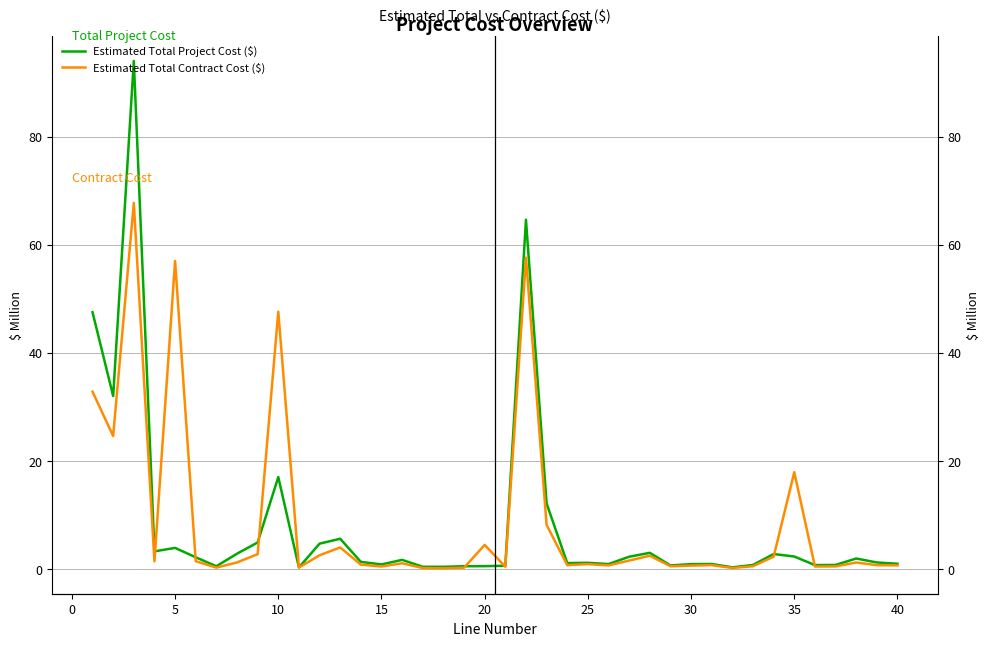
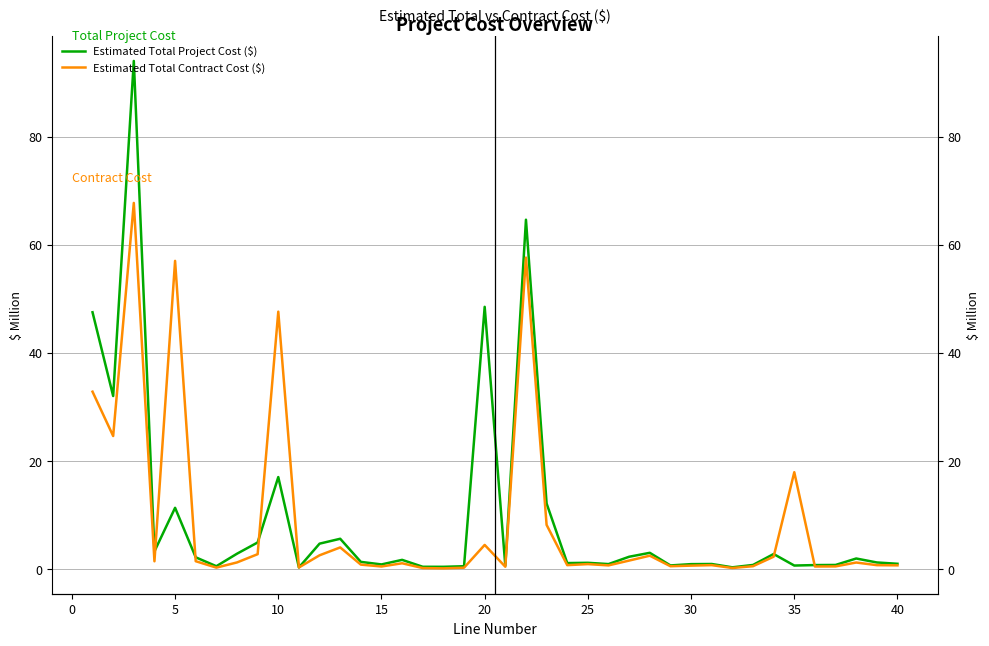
  {
    "Estimated Total Project Cost ($)": {
-     "5": 4,
+     "5": 11,
      "10": 17,
-     "20": 1,
-     "35": 2
+     "20": 49,
+     "35": 1
    },
    "Estimated Total Contract Cost ($)": {
      "5": 57,
      "10": 48,
      "20": 4,
      "35": 18
    }
  }
